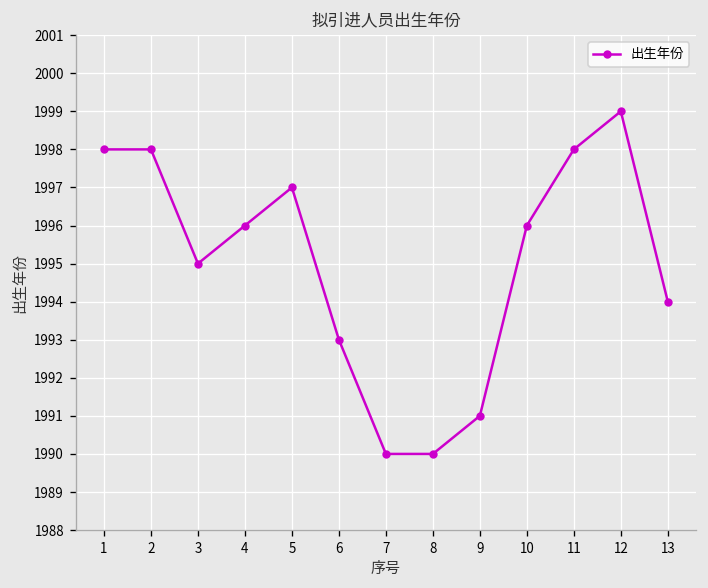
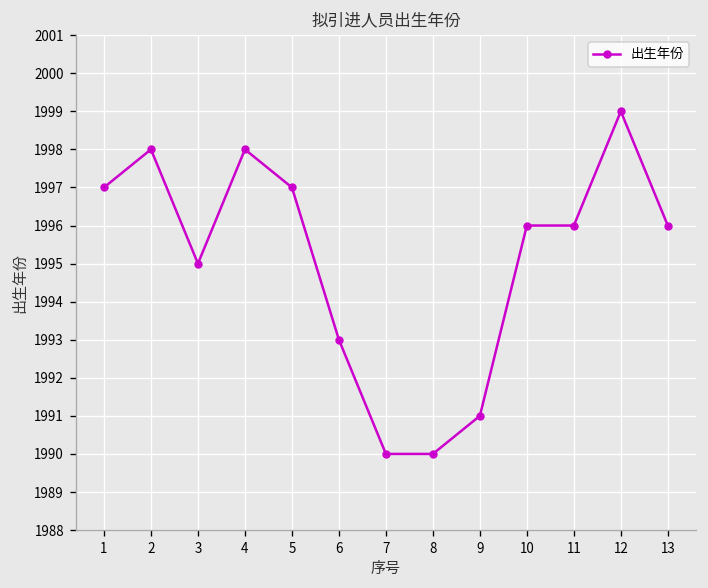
  {
-   "1": 1998,
+   "1": 1997,
    "2": 1998,
    "3": 1995,
-   "4": 1996,
+   "4": 1998,
    "5": 1997,
    "6": 1993,
    "7": 1990,
    "8": 1990,
    "9": 1991,
    "10": 1996,
-   "11": 1998,
+   "11": 1996,
    "12": 1999,
-   "13": 1994
+   "13": 1996
  }
